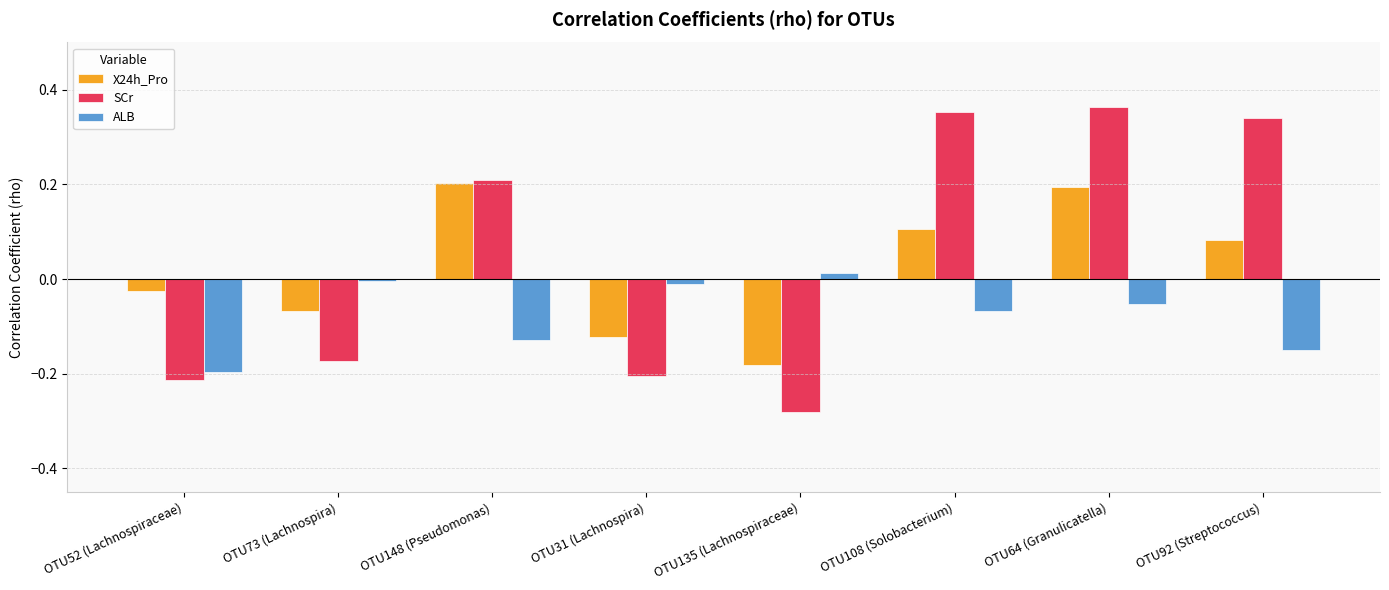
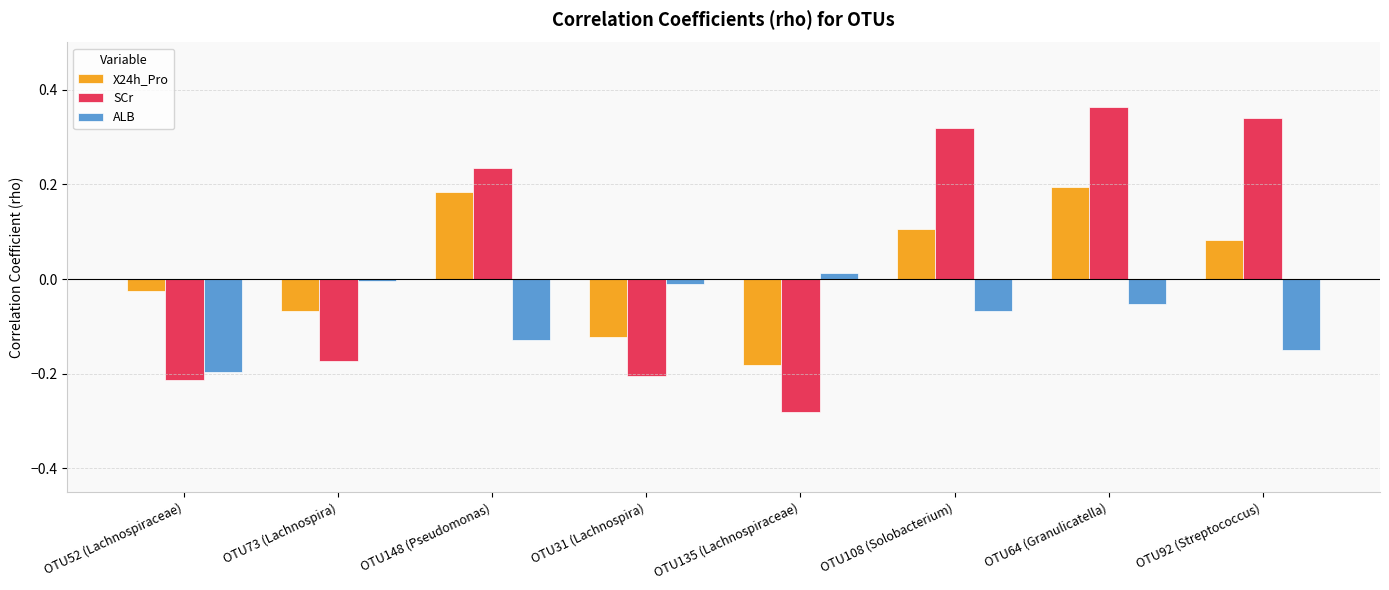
  {
    "X24h_Pro": {
      "OTU52 (Lachnospiraceae)": -0.03,
      "OTU73 (Lachnospira)": -0.07,
-     "OTU148 (Pseudomonas)": 0.20,
+     "OTU148 (Pseudomonas)": 0.18,
      "OTU31 (Lachnospira)": -0.12,
      "OTU135 (Lachnospiraceae)": -0.18,
      "OTU108 (Solobacterium)": 0.10,
      "OTU64 (Granulicatella)": 0.20,
      "OTU92 (Streptococcus)": 0.08
    },
    "SCr": {
      "OTU52 (Lachnospiraceae)": -0.21,
      "OTU73 (Lachnospira)": -0.17,
-     "OTU148 (Pseudomonas)": 0.21,
+     "OTU148 (Pseudomonas)": 0.24,
      "OTU31 (Lachnospira)": -0.21,
      "OTU135 (Lachnospiraceae)": -0.28,
-     "OTU108 (Solobacterium)": 0.35,
+     "OTU108 (Solobacterium)": 0.32,
      "OTU64 (Granulicatella)": 0.36,
      "OTU92 (Streptococcus)": 0.34
    },
    "ALB": {
      "OTU52 (Lachnospiraceae)": -0.20,
      "OTU148 (Pseudomonas)": -0.13,
      "OTU31 (Lachnospira)": -0.01,
      "OTU135 (Lachnospiraceae)": 0.01,
      "OTU108 (Solobacterium)": -0.07,
      "OTU64 (Granulicatella)": -0.05,
      "OTU92 (Streptococcus)": -0.15
    }
  }
